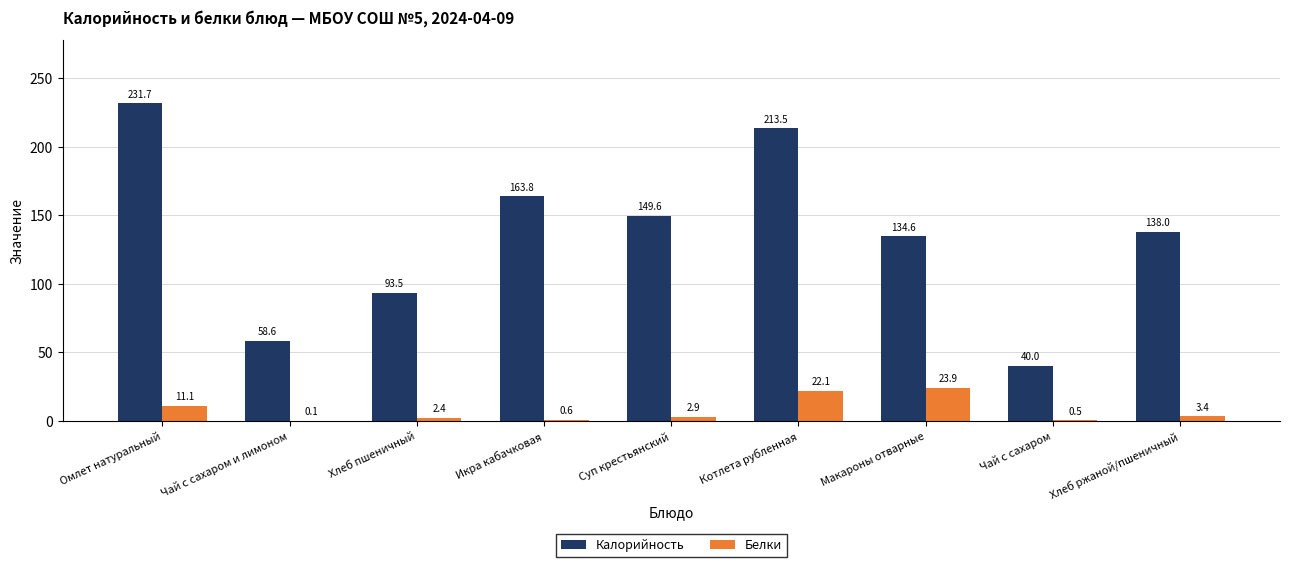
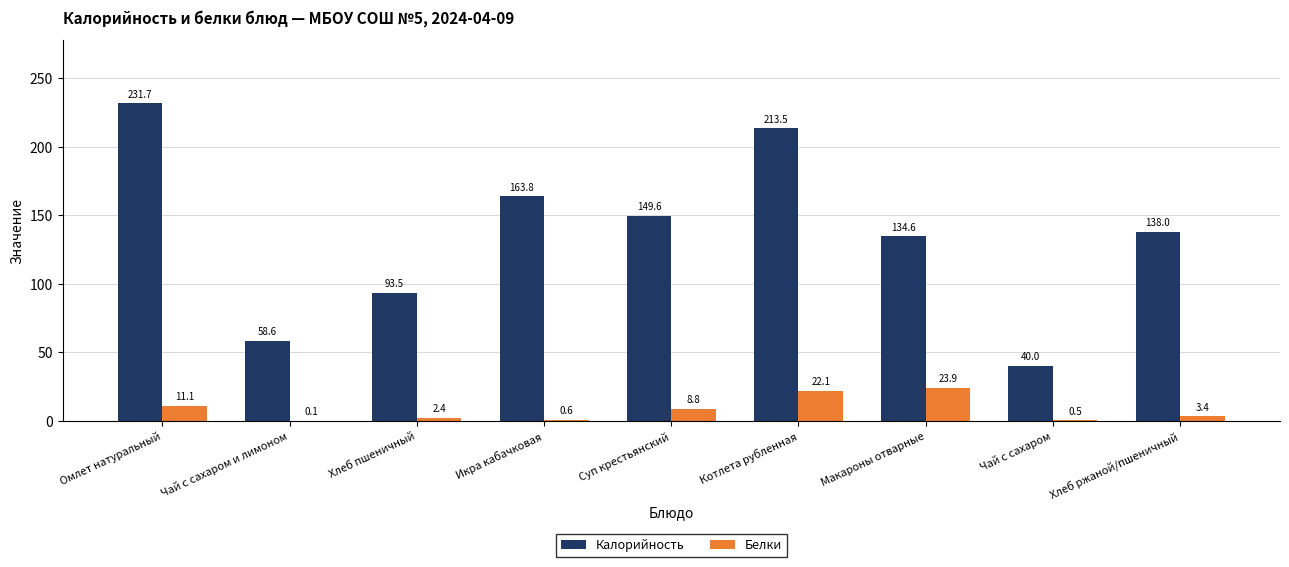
  {
    "Калорийность": {
      "Омлет натуральный": 231.7,
      "Чай с сахаром и лимоном": 58.6,
      "Хлеб пшеничный": 93.5,
      "Икра кабачковая": 163.8,
      "Суп крестьянский": 149.6,
      "Котлета рубленная": 213.5,
      "Макароны отварные": 134.6,
      "Чай с сахаром": 40.0,
      "Хлеб ржаной/пшеничный": 138.0
    },
    "Белки": {
      "Омлет натуральный": 11.1,
      "Чай с сахаром и лимоном": 0.1,
      "Хлеб пшеничный": 2.4,
      "Икра кабачковая": 0.6,
-     "Суп крестьянский": 2.9,
+     "Суп крестьянский": 8.8,
      "Котлета рубленная": 22.1,
      "Макароны отварные": 23.9,
      "Чай с сахаром": 0.5,
      "Хлеб ржаной/пшеничный": 3.4
    }
  }
